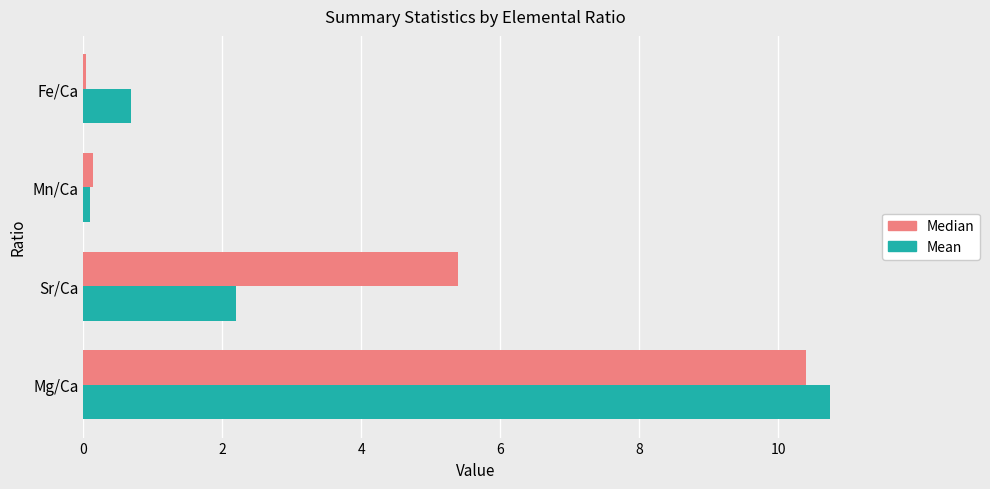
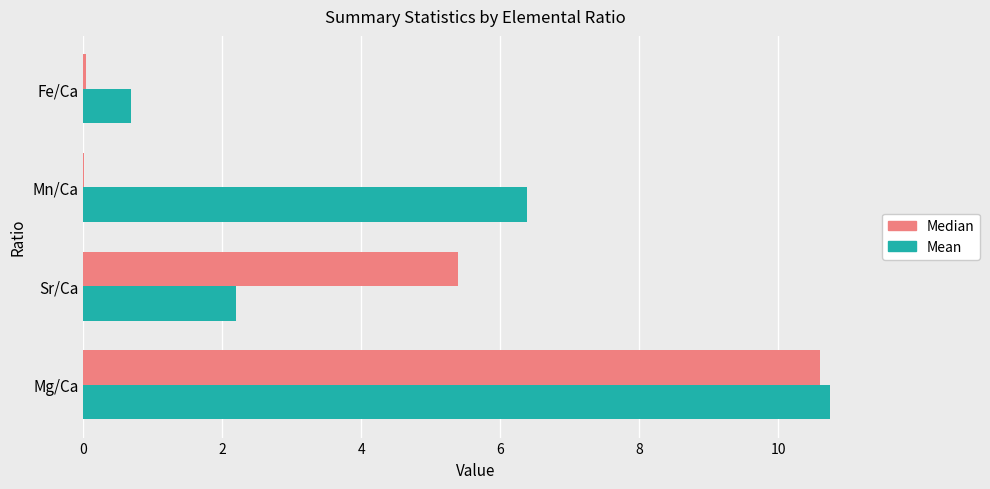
  {
    "Median": {
      "Fe/Ca": 0.0,
-     "Mn/Ca": 0.1,
+     "Mn/Ca": 0.0,
      "Sr/Ca": 5.4,
-     "Mg/Ca": 10.4
+     "Mg/Ca": 10.6
    },
    "Mean": {
      "Fe/Ca": 0.7,
-     "Mn/Ca": 0.1,
+     "Mn/Ca": 6.4,
      "Sr/Ca": 2.2,
      "Mg/Ca": 10.8
    }
  }
